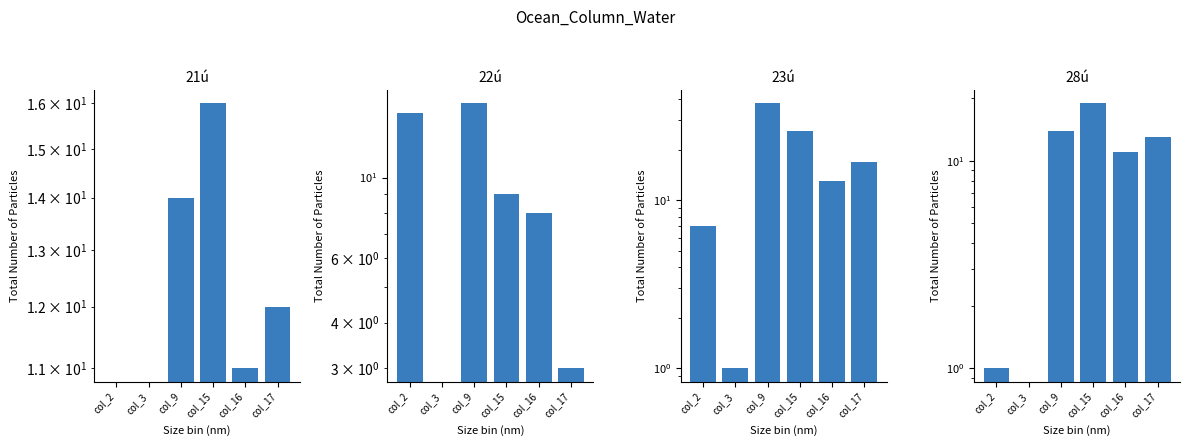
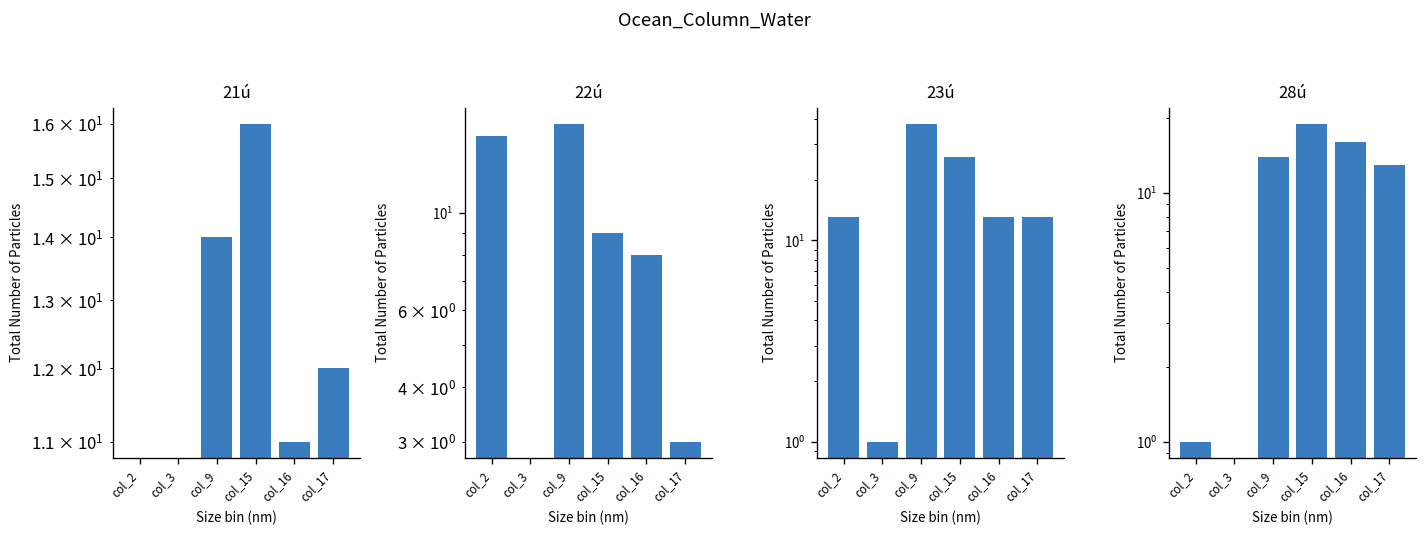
  {
    "23ú": {
-     "col_2": 7,
+     "col_2": 13,
      "col_3": 1,
      "col_9": 38,
      "col_15": 26,
      "col_16": 13,
-     "col_17": 17
+     "col_17": 13
    },
    "28ú": {
      "col_2": 1,
      "col_9": 14,
      "col_15": 19,
-     "col_16": 11,
+     "col_16": 16,
      "col_17": 13
    }
  }
